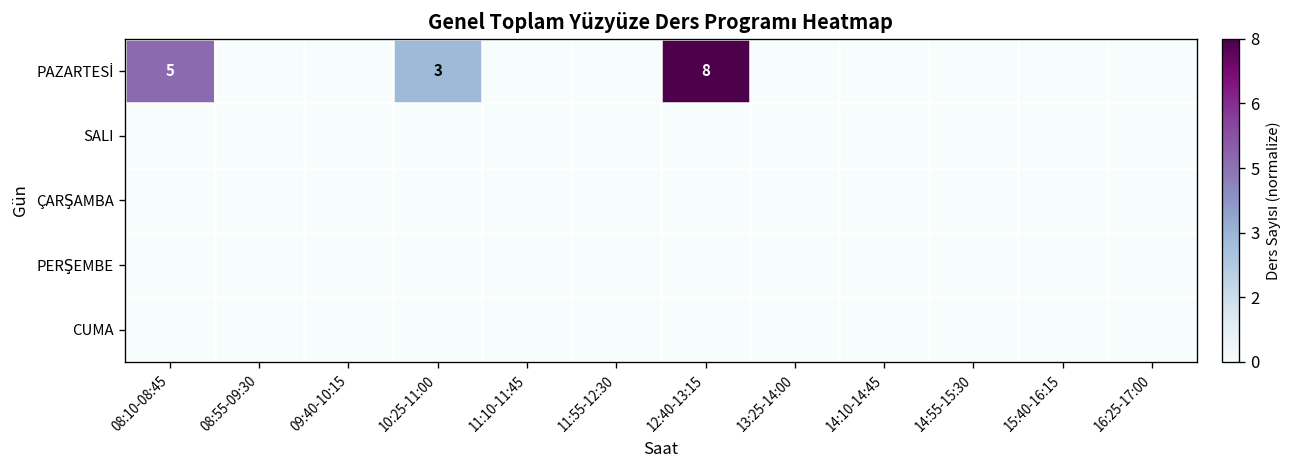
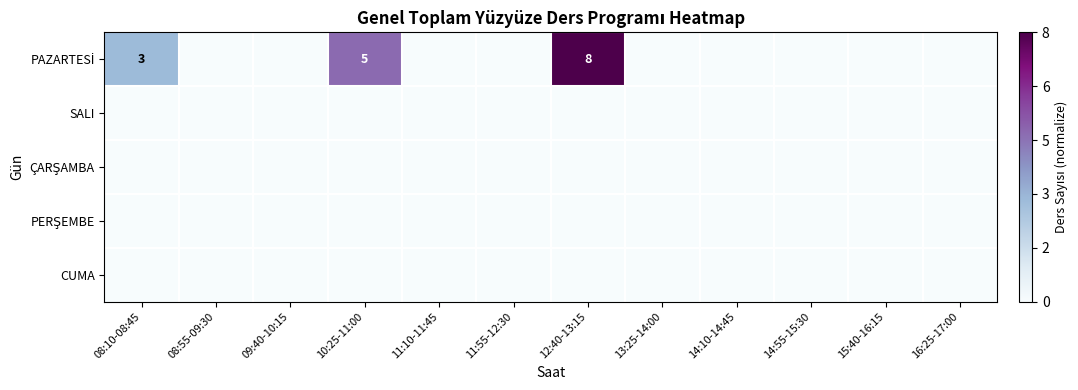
  {
    "PAZARTESİ": {
-     "08:10-08:45": 5,
-     "10:25-11:00": 3,
+     "08:10-08:45": 3,
+     "10:25-11:00": 5,
      "12:40-13:15": 8
    }
  }
